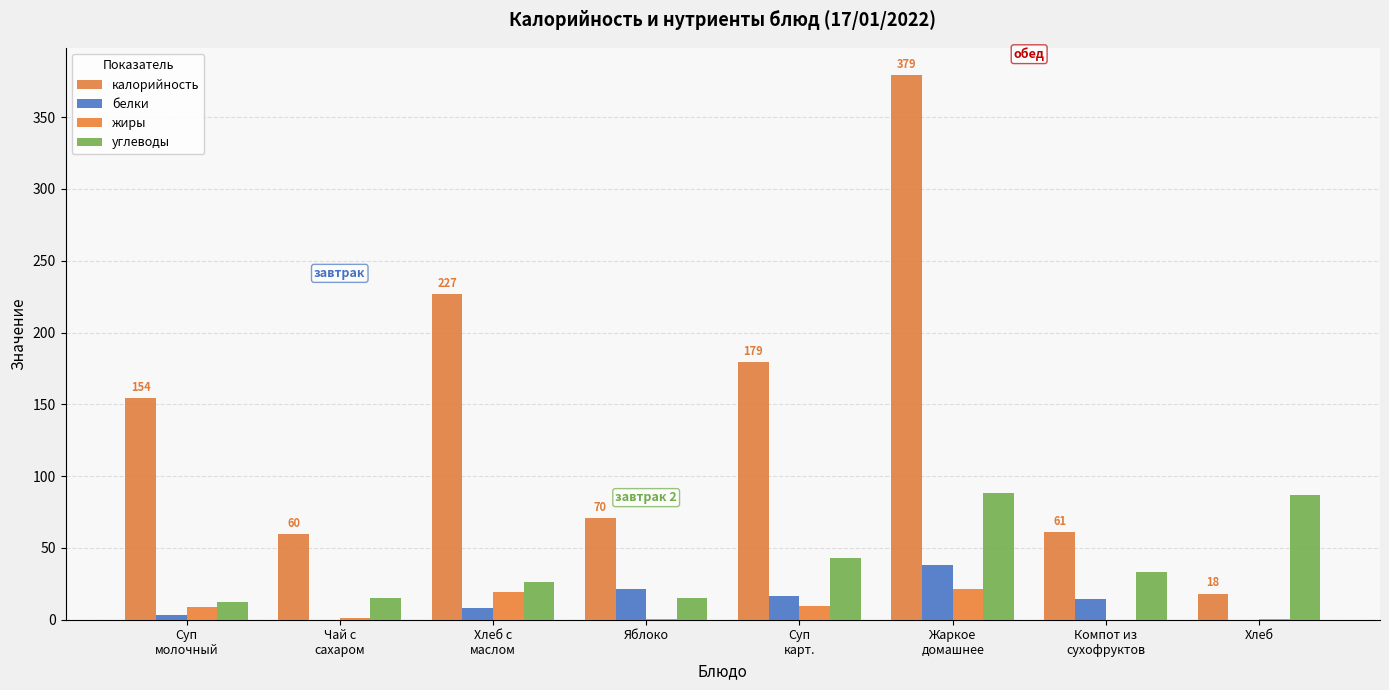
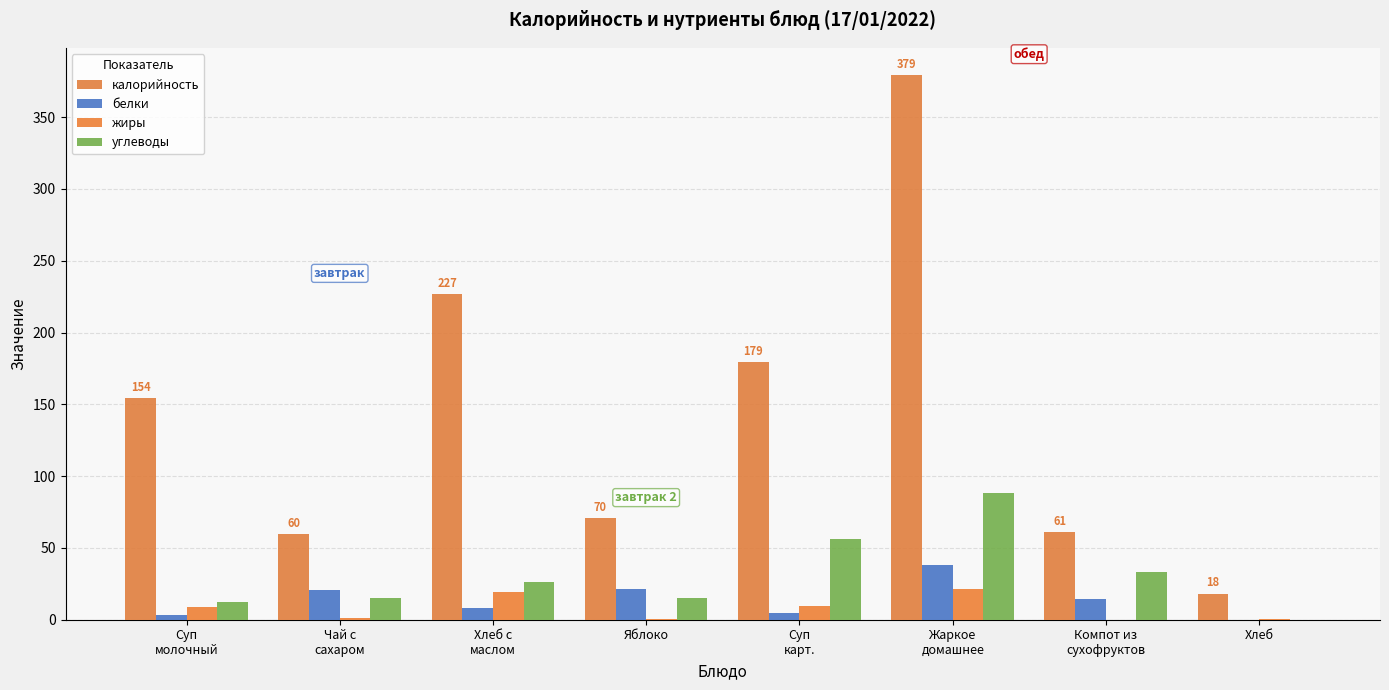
  {
    "белки": {
      "Суп молочный": 3,
-     "Чай с сахаром": 0,
+     "Чай с сахаром": 21,
      "Хлеб с маслом": 8,
      "Яблоко": 21,
-     "Суп карт.": 16,
+     "Суп карт.": 5,
      "Жаркое домашнее": 38,
      "Компот из сухофруктов": 15,
      "Хлеб": 0
    },
    "углеводы": {
      "Суп молочный": 12,
      "Чай с сахаром": 15,
      "Хлеб с маслом": 26,
      "Яблоко": 15,
-     "Суп карт.": 43,
+     "Суп карт.": 57,
      "Жаркое домашнее": 89,
      "Компот из сухофруктов": 33,
-     "Хлеб": 87
+     "Хлеб": 0
    }
  }
